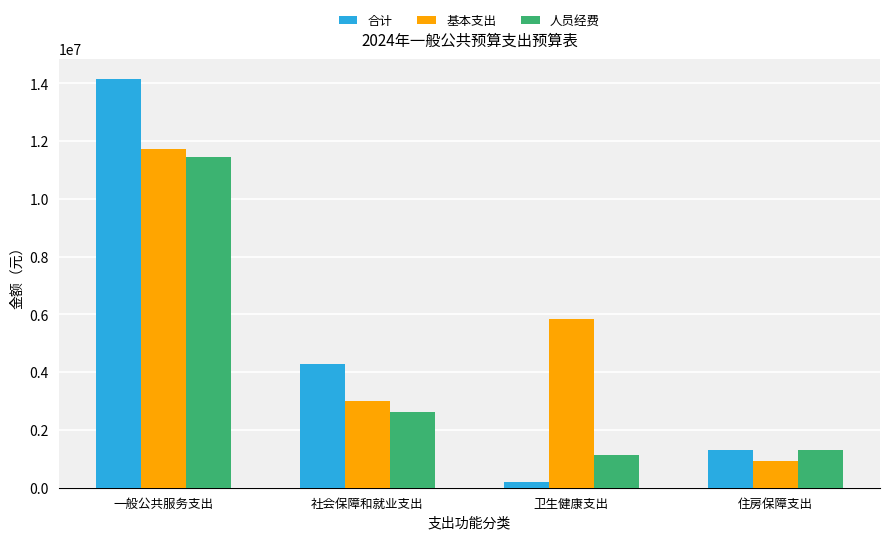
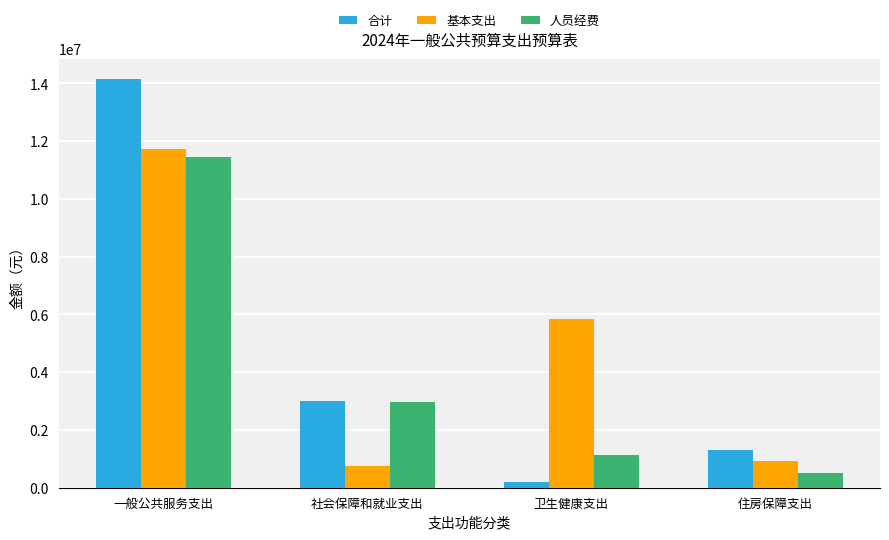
  {
    "合计": {
      "一般公共服务支出": 14100000,
-     "社会保障和就业支出": 4300000,
+     "社会保障和就业支出": 3000000,
      "卫生健康支出": 200000,
      "住房保障支出": 1300000
    },
    "基本支出": {
      "一般公共服务支出": 11700000,
-     "社会保障和就业支出": 3000000,
+     "社会保障和就业支出": 700000,
      "卫生健康支出": 5800000,
      "住房保障支出": 900000
    },
    "人员经费": {
      "一般公共服务支出": 11400000,
-     "社会保障和就业支出": 2600000,
+     "社会保障和就业支出": 3000000,
      "卫生健康支出": 1100000,
-     "住房保障支出": 1300000
+     "住房保障支出": 500000
    }
  }
